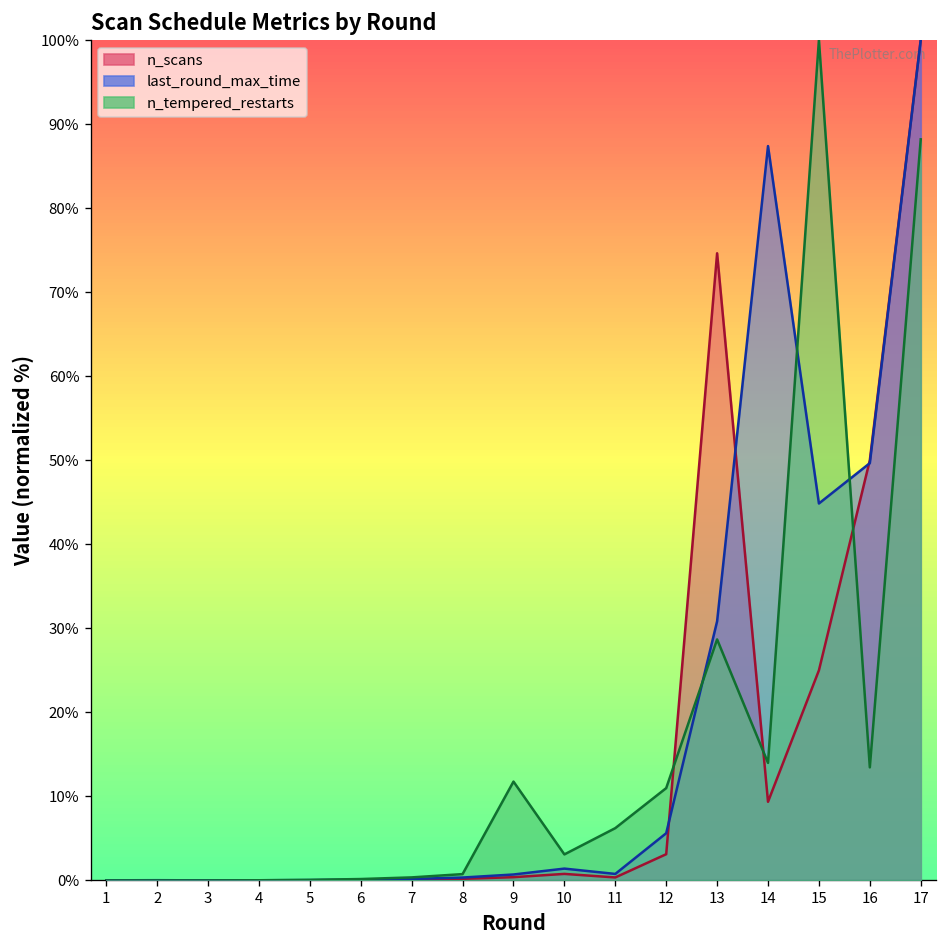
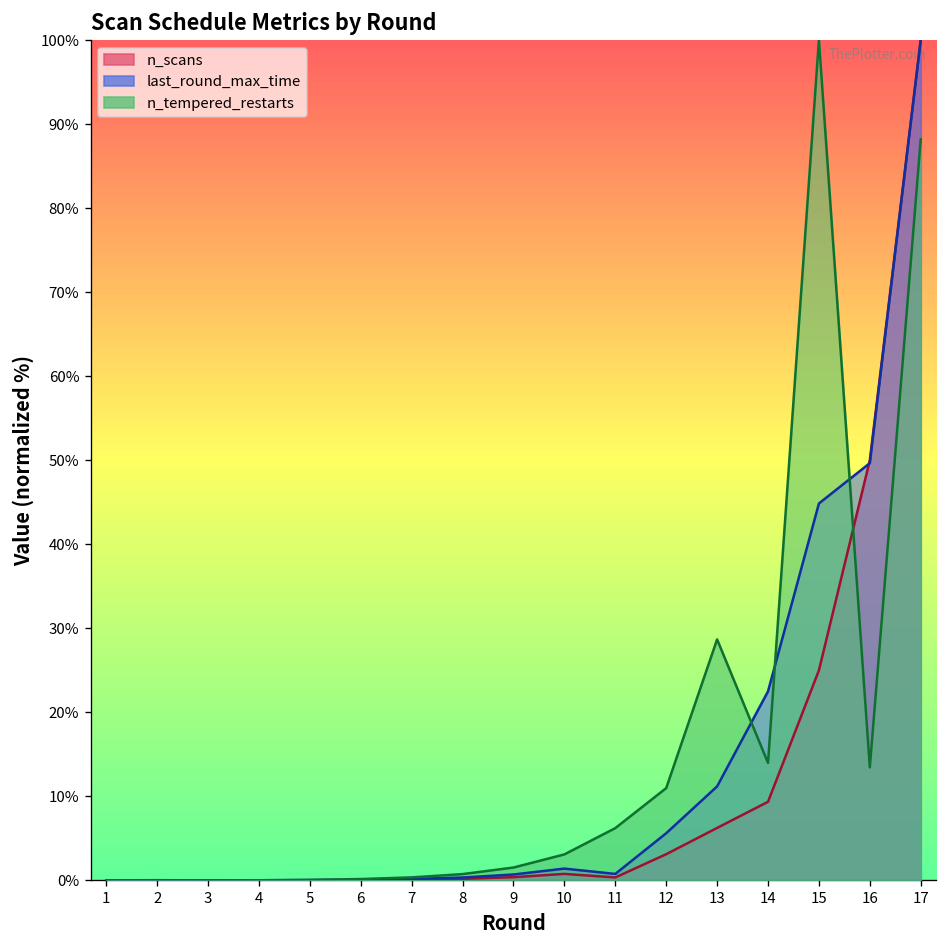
  {
    "n_scans": {
      "10": "1%",
      "11": "0%",
      "12": "3%",
-     "13": "75%",
+     "13": "6%",
      "14": "9%",
      "15": "25%"
    },
    "last_round_max_time": {
      "10": "1%",
      "11": "1%",
      "12": "6%",
-     "13": "31%",
-     "14": "87%",
+     "13": "11%",
+     "14": "22%",
      "15": "45%"
    },
    "n_tempered_restarts": {
      "8": "1%",
-     "9": "12%",
+     "9": "2%",
      "10": "3%",
      "11": "6%",
      "12": "11%",
      "13": "29%",
      "14": "14%",
      "15": "100%",
      "16": "13%",
      "17": "88%"
    }
  }
